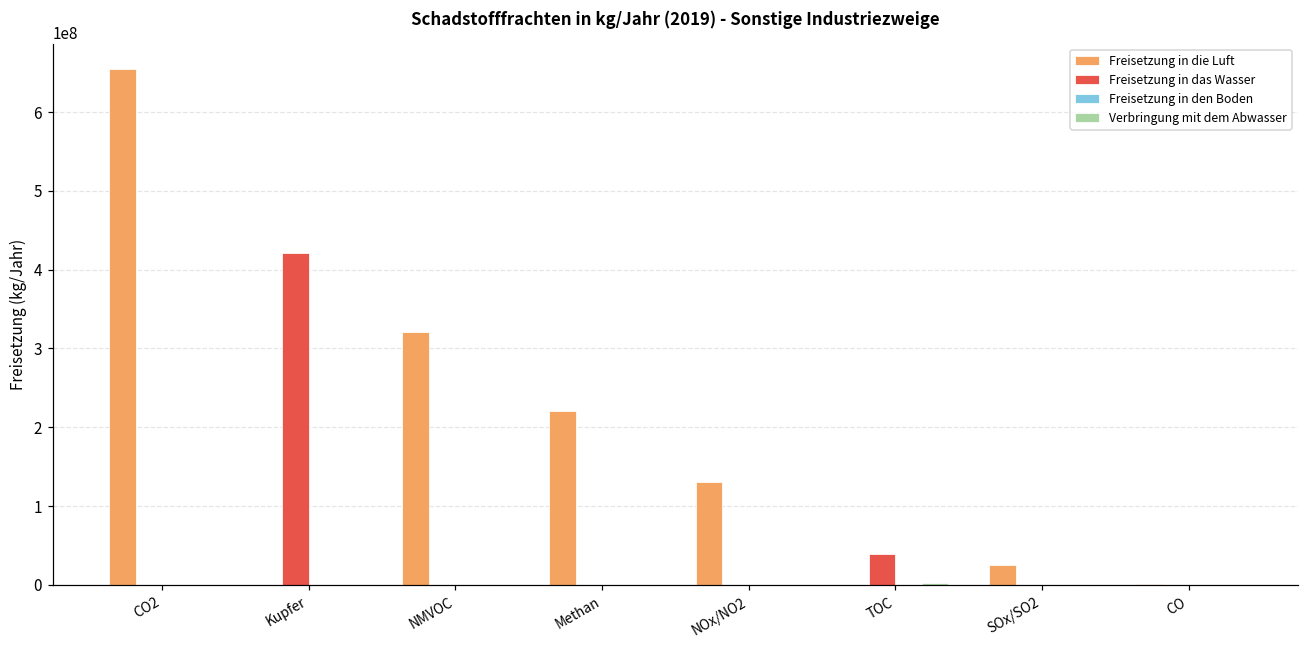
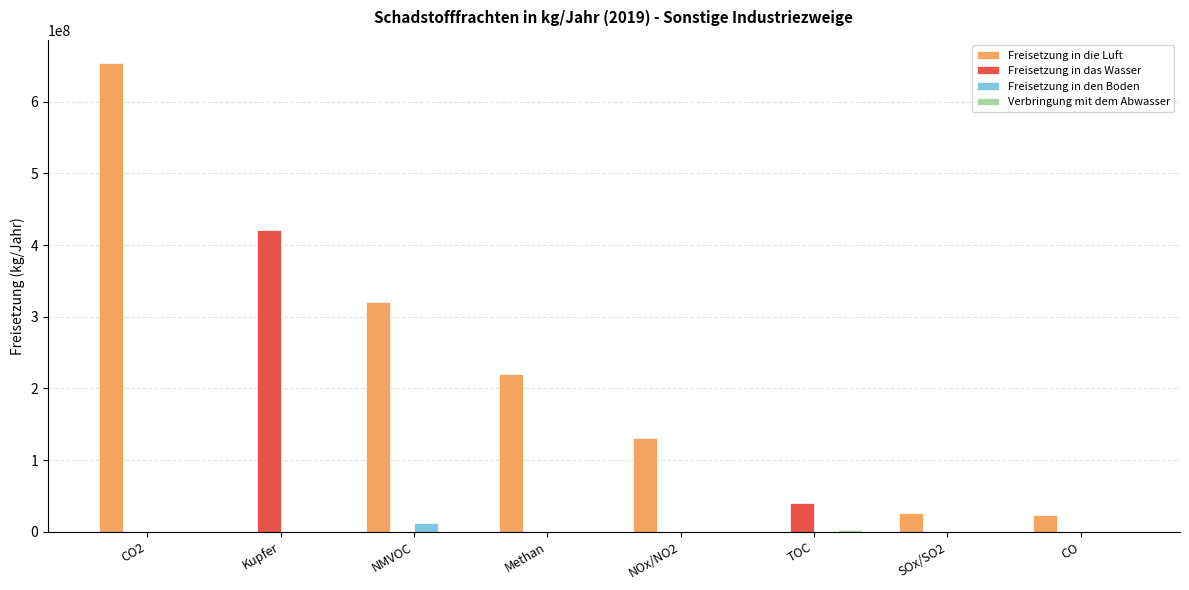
  {
    "Freisetzung in die Luft": {
      "CO2": 650000000,
      "NMVOC": 320000000,
      "Methan": 220000000,
      "NOx/NO2": 130000000,
      "TOC": 0,
      "SOx/SO2": 30000000,
-     "CO": 0
+     "CO": 20000000
    },
    "Freisetzung in das Wasser": {
      "CO2": 0,
      "Kupfer": 420000000,
      "NMVOC": 0,
      "Methan": 0,
      "NOx/NO2": 0,
      "TOC": 40000000,
      "SOx/SO2": 0,
      "CO": 0
    },
    "Freisetzung in den Boden": {
      "CO2": 0,
      "Kupfer": 0,
-     "NMVOC": 0,
+     "NMVOC": 10000000,
      "Methan": 0,
      "NOx/NO2": 0,
      "TOC": 0,
      "SOx/SO2": 0,
      "CO": 0
    },
    "Verbringung mit dem Abwasser": {
      "CO2": 0,
      "NMVOC": 0,
      "Methan": 0,
      "NOx/NO2": 0,
      "SOx/SO2": 0,
      "CO": 0
    }
  }
